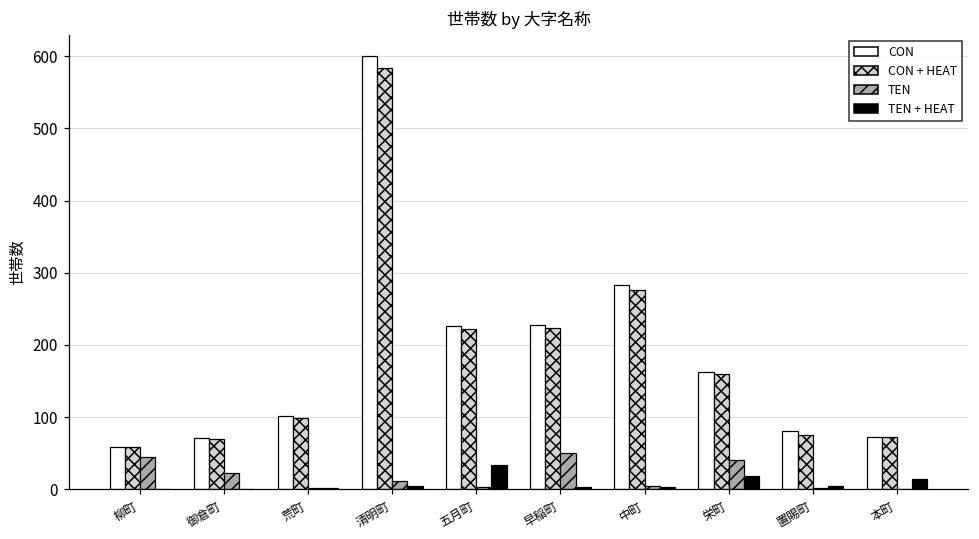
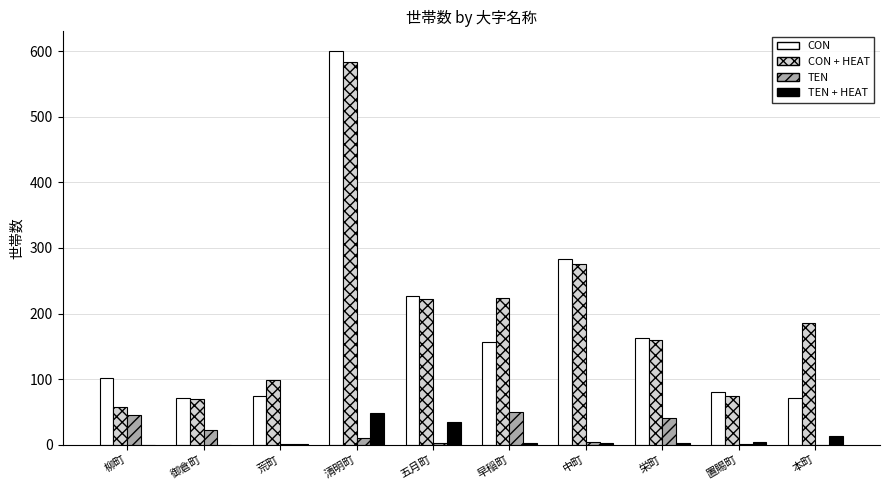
  {
    "CON": {
-     "柳町": 60,
+     "柳町": 100,
      "御倉町": 70,
-     "荒町": 100,
+     "荒町": 80,
      "清明町": 600,
      "五月町": 230,
-     "早稲町": 230,
+     "早稲町": 160,
      "中町": 280,
      "栄町": 160,
      "置賜町": 80,
      "本町": 70
    },
    "CON + HEAT": {
      "柳町": 60,
      "御倉町": 70,
      "荒町": 100,
      "清明町": 580,
      "五月町": 220,
      "早稲町": 220,
      "中町": 280,
      "栄町": 160,
      "置賜町": 80,
-     "本町": 70
+     "本町": 190
    },
    "TEN": {
      "柳町": 50,
      "御倉町": 20,
      "清明町": 10,
      "早稲町": 50,
      "中町": 0,
      "栄町": 40,
      "本町": 0
    },
    "TEN + HEAT": {
      "柳町": 0,
      "御倉町": 0,
-     "清明町": 10,
+     "清明町": 50,
      "五月町": 30,
-     "栄町": 20,
+     "栄町": 0,
      "置賜町": 0,
      "本町": 10
    }
  }
